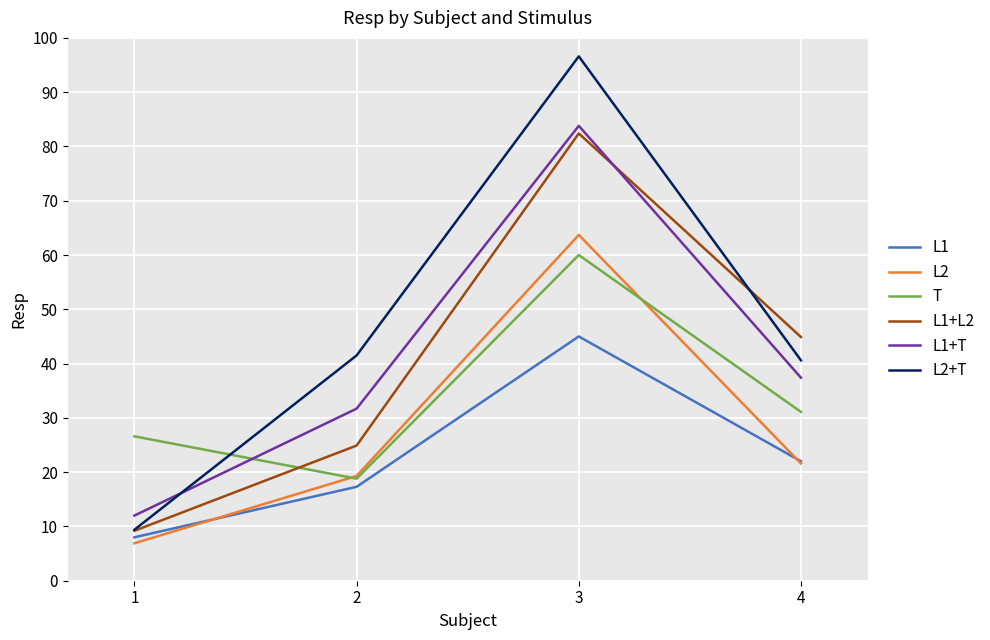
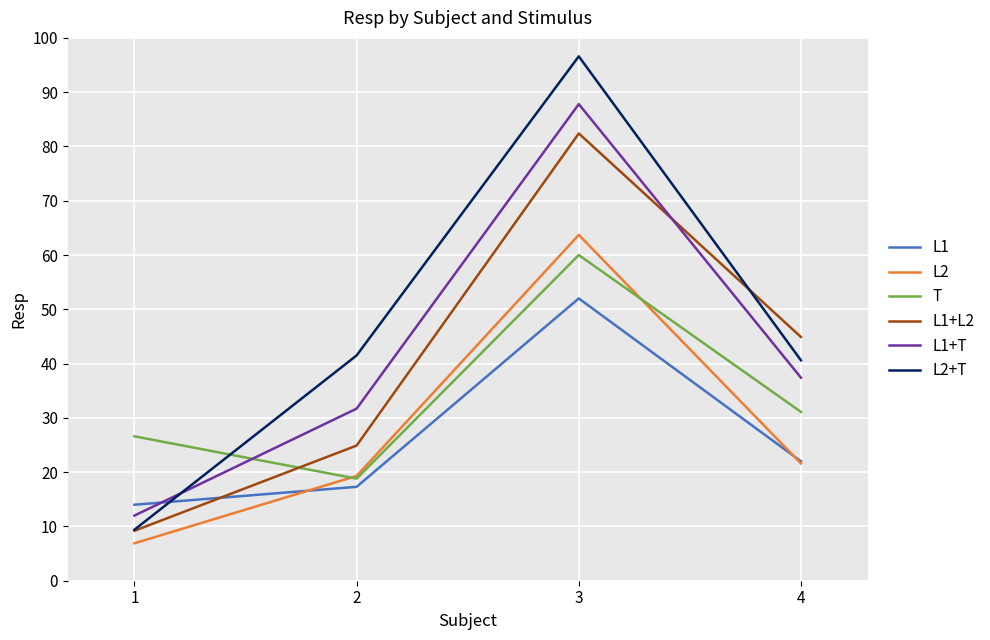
  {
    "L1": {
-     "1": 8,
+     "1": 14,
      "2": 17,
-     "3": 45
+     "3": 52
    },
    "L2": {
      "1": 7,
      "2": 19,
      "3": 64
    },
    "T": {
      "1": 27,
      "2": 19,
      "3": 60,
      "4": 31
    },
    "L1+L2": {
      "2": 25,
      "3": 82,
      "4": 45
    },
    "L1+T": {
      "1": 12,
      "2": 32,
-     "3": 84,
+     "3": 88,
      "4": 37
    },
    "L2+T": {
      "2": 42,
      "3": 97,
      "4": 41
    }
  }
